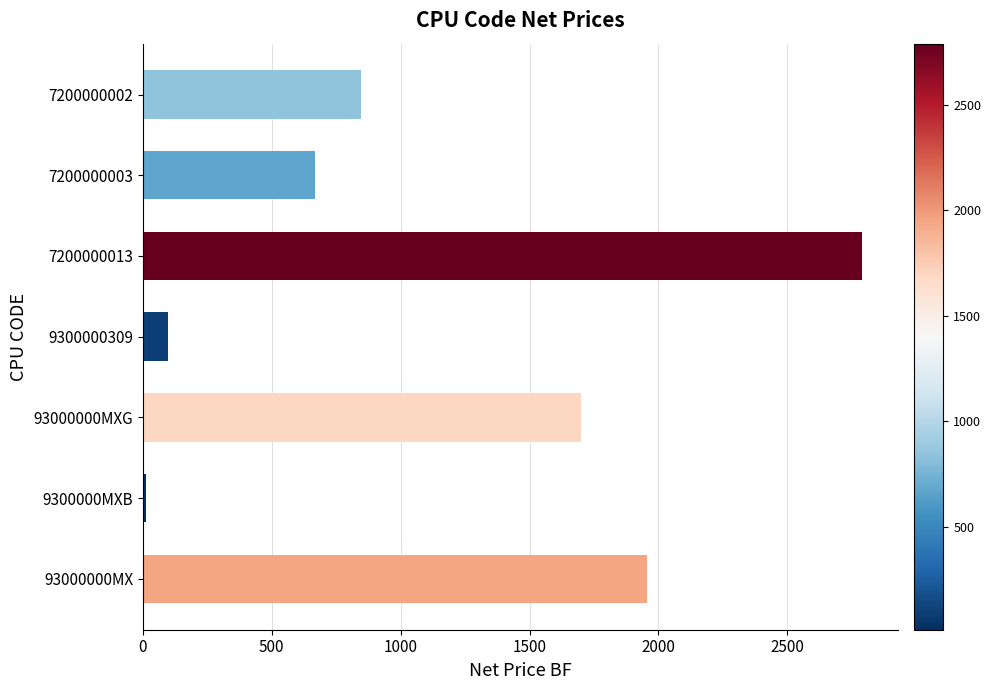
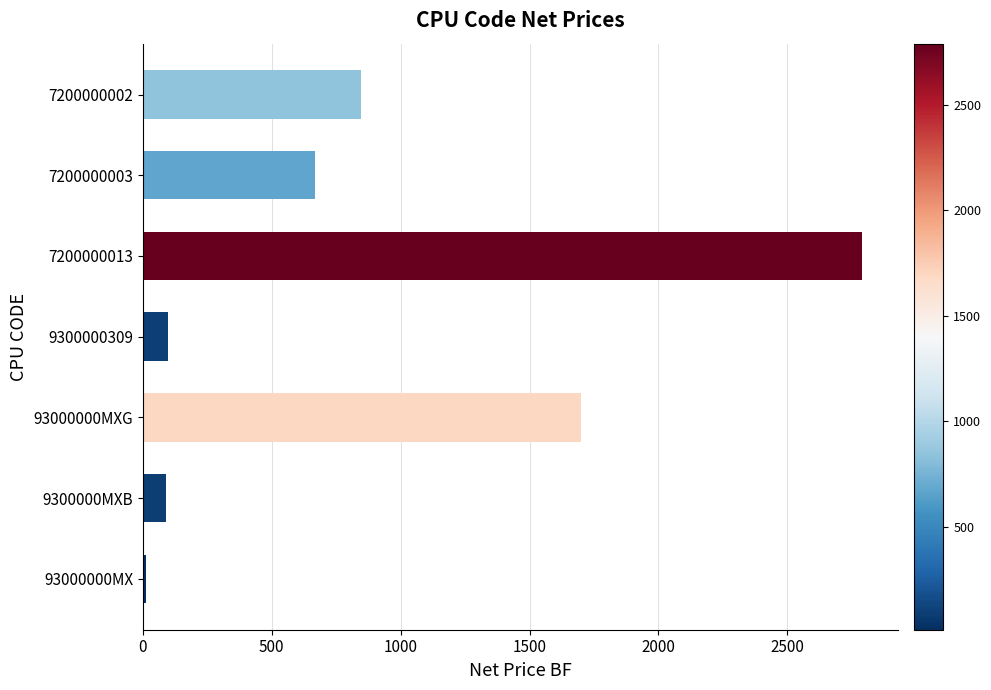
  {
    "7200000002": 850,
    "7200000003": 670,
    "7200000013": 2790,
    "9300000309": 100,
    "93000000MXG": 1700,
-   "9300000MXB": 10,
-   "93000000MX": 1950
+   "9300000MXB": 90,
+   "93000000MX": 10
  }
